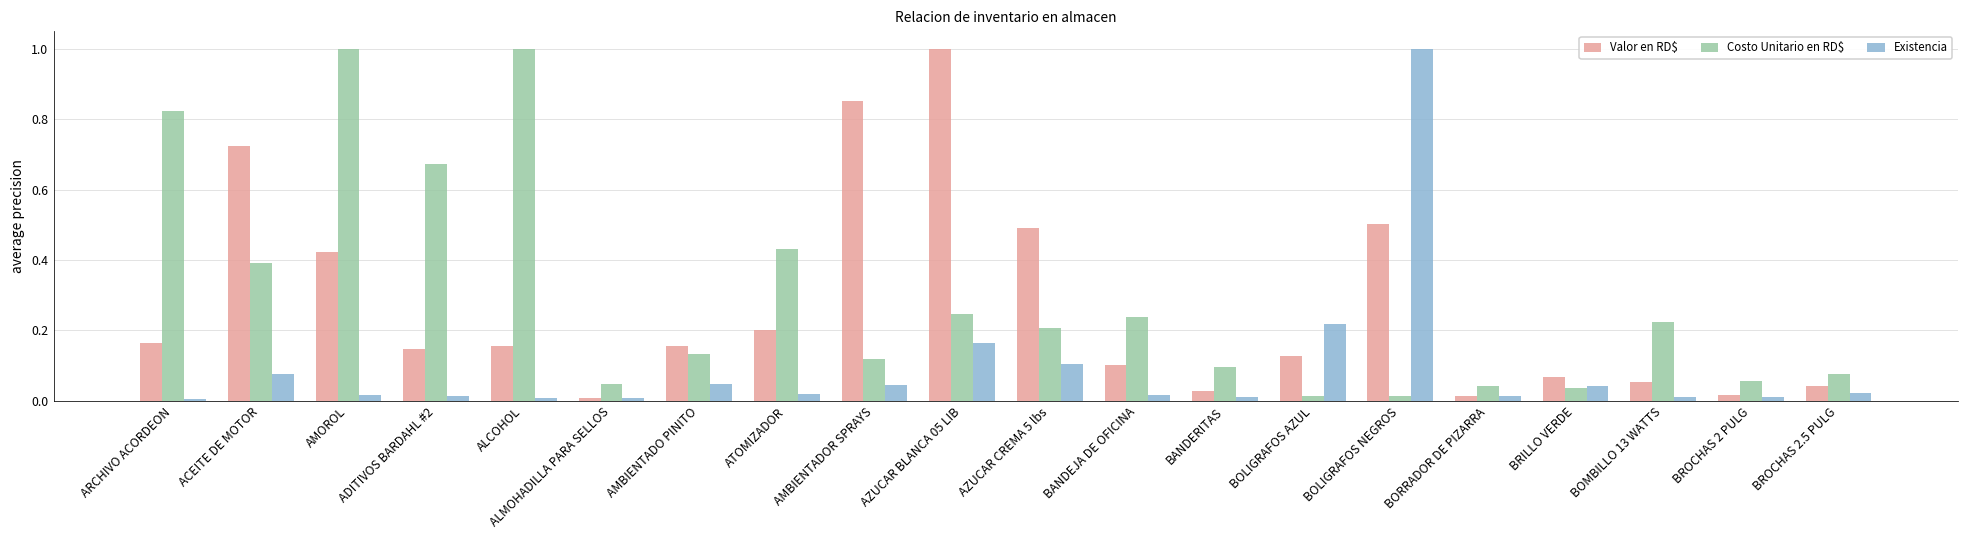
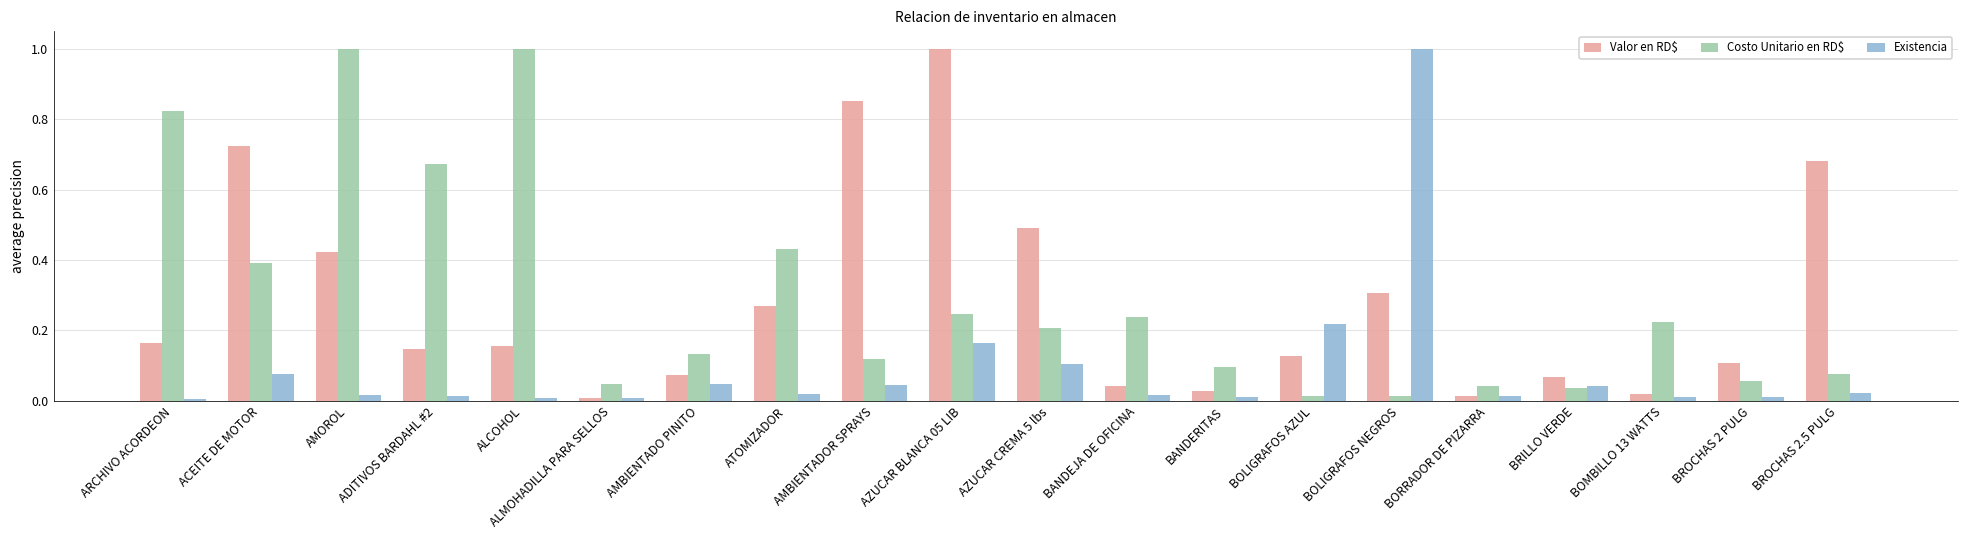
  {
    "Valor en RD$": {
      "ARCHIVO ACORDEON": 0.16,
      "ACEITE DE MOTOR": 0.72,
      "AMOROL": 0.42,
      "ADITIVOS BARDAHL #2": 0.15,
      "ALCOHOL": 0.15,
-     "AMBIENTADO PINITO": 0.15,
-     "ATOMIZADOR": 0.20,
+     "AMBIENTADO PINITO": 0.07,
+     "ATOMIZADOR": 0.27,
      "AMBIENTADOR SPRAYS": 0.85,
      "AZUCAR BLANCA 05 LIB": 1.00,
      "AZUCAR CREMA 5 lbs": 0.49,
-     "BANDEJA DE OFICINA": 0.10,
+     "BANDEJA DE OFICINA": 0.04,
      "BANDERITAS": 0.03,
      "BOLIGRAFOS AZUL": 0.13,
-     "BOLIGRAFOS NEGROS": 0.50,
+     "BOLIGRAFOS NEGROS": 0.31,
      "BORRADOR DE PIZARRA": 0.01,
      "BRILLO VERDE": 0.07,
-     "BOMBILLO 13 WATTS": 0.05,
-     "BROCHAS 2 PULG": 0.01,
-     "BROCHAS 2.5 PULG": 0.04
+     "BOMBILLO 13 WATTS": 0.02,
+     "BROCHAS 2 PULG": 0.11,
+     "BROCHAS 2.5 PULG": 0.68
    }
  }
